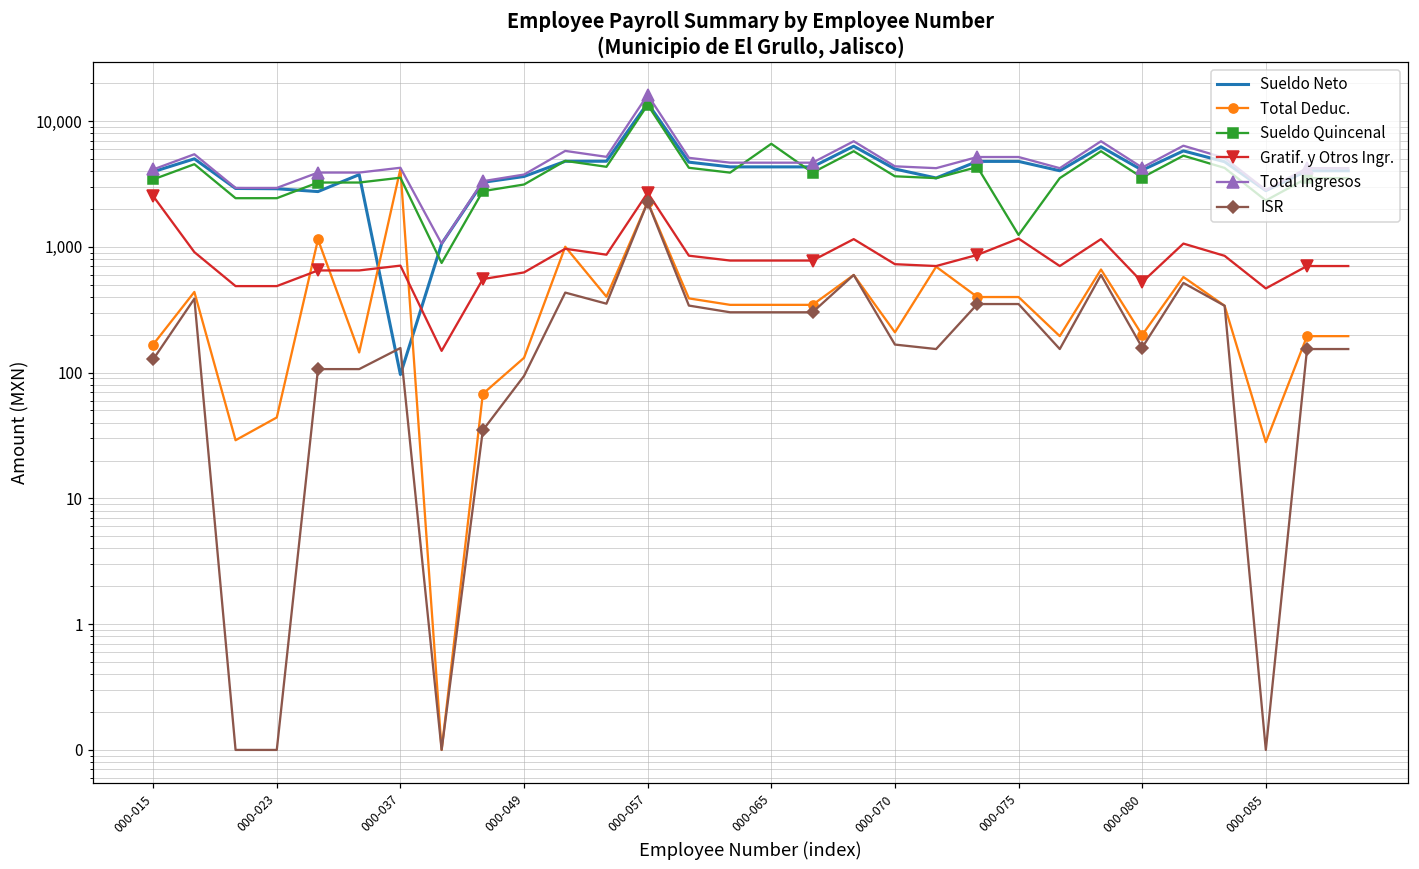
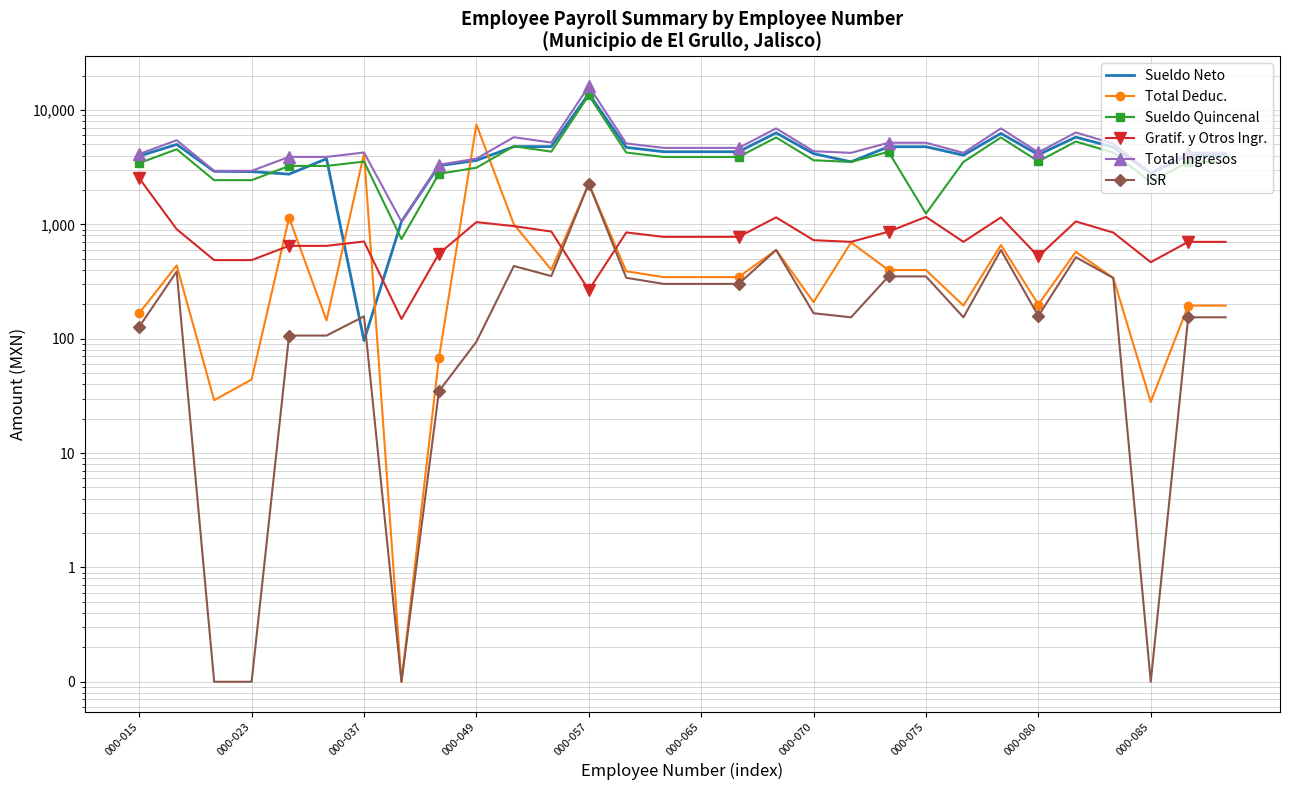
  {
    "Sueldo Neto": {
      "000-037": "100",
      "000-065": "4,300",
      "000-075": "4,800"
    },
    "Total Deduc.": {
      "000-015": "170",
      "000-023": "44",
-     "000-049": "130",
+     "000-049": "7,000",
      "000-065": "350",
      "000-070": "210",
      "000-075": "400",
      "000-080": "200",
      "000-085": "28"
    },
    "Sueldo Quincenal": {
      "000-015": "3,400",
      "000-023": "2,400",
      "000-037": "3,500",
      "000-049": "3,100",
-     "000-065": "7,000",
+     "000-065": "3,900",
      "000-070": "3,600",
      "000-075": "1,200",
      "000-080": "3,600"
    },
    "Gratif. y Otros Ingr.": {
      "000-015": "2,500",
      "000-023": "490",
      "000-037": "700",
-     "000-049": "600",
-     "000-057": "2,700",
+     "000-049": "1,000",
+     "000-057": "270",
      "000-065": "800",
      "000-070": "700",
      "000-075": "1,200",
      "000-080": "500",
      "000-085": "470"
    },
    "Total Ingresos": {
      "000-057": "16,000",
      "000-065": "4,700",
      "000-075": "5,000"
    },
    "ISR": {
      "000-015": "130",
      "000-023": "0.10",
      "000-037": "160",
      "000-049": "90",
      "000-065": "300",
      "000-070": "170",
      "000-075": "350",
      "000-080": "160",
      "000-085": "0.10"
    }
  }
